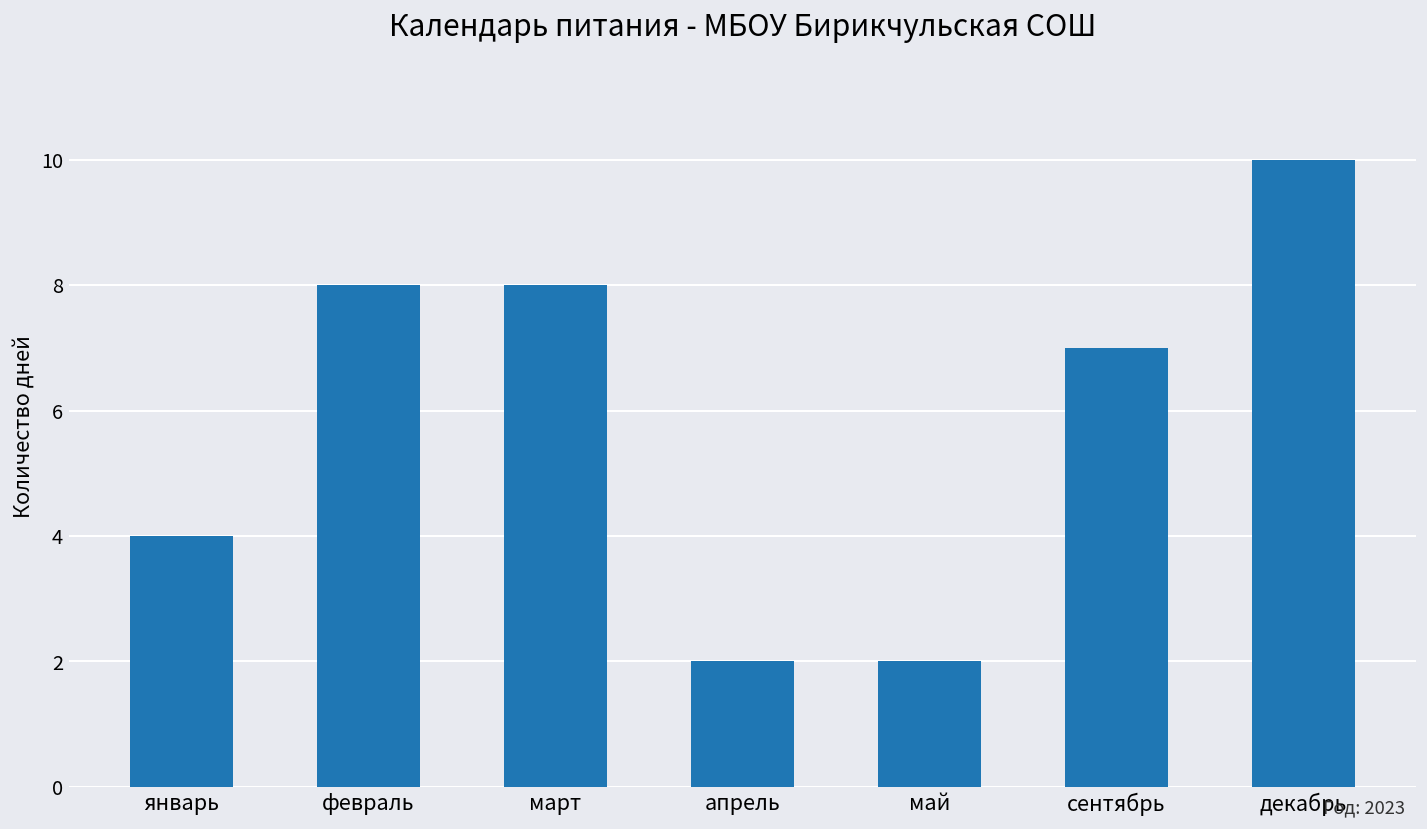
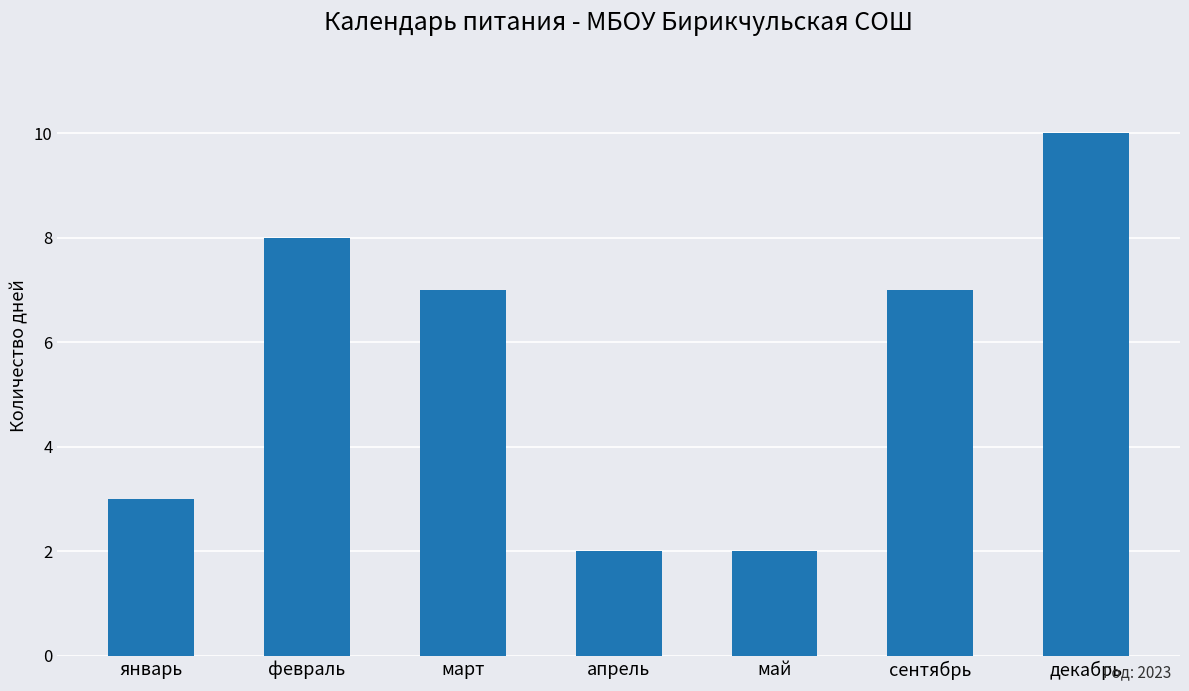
  {
-   "январь": 4,
+   "январь": 3,
    "февраль": 8,
-   "март": 8,
+   "март": 7,
    "апрель": 2,
    "май": 2,
    "сентябрь": 7,
    "декабрь": 10
  }
